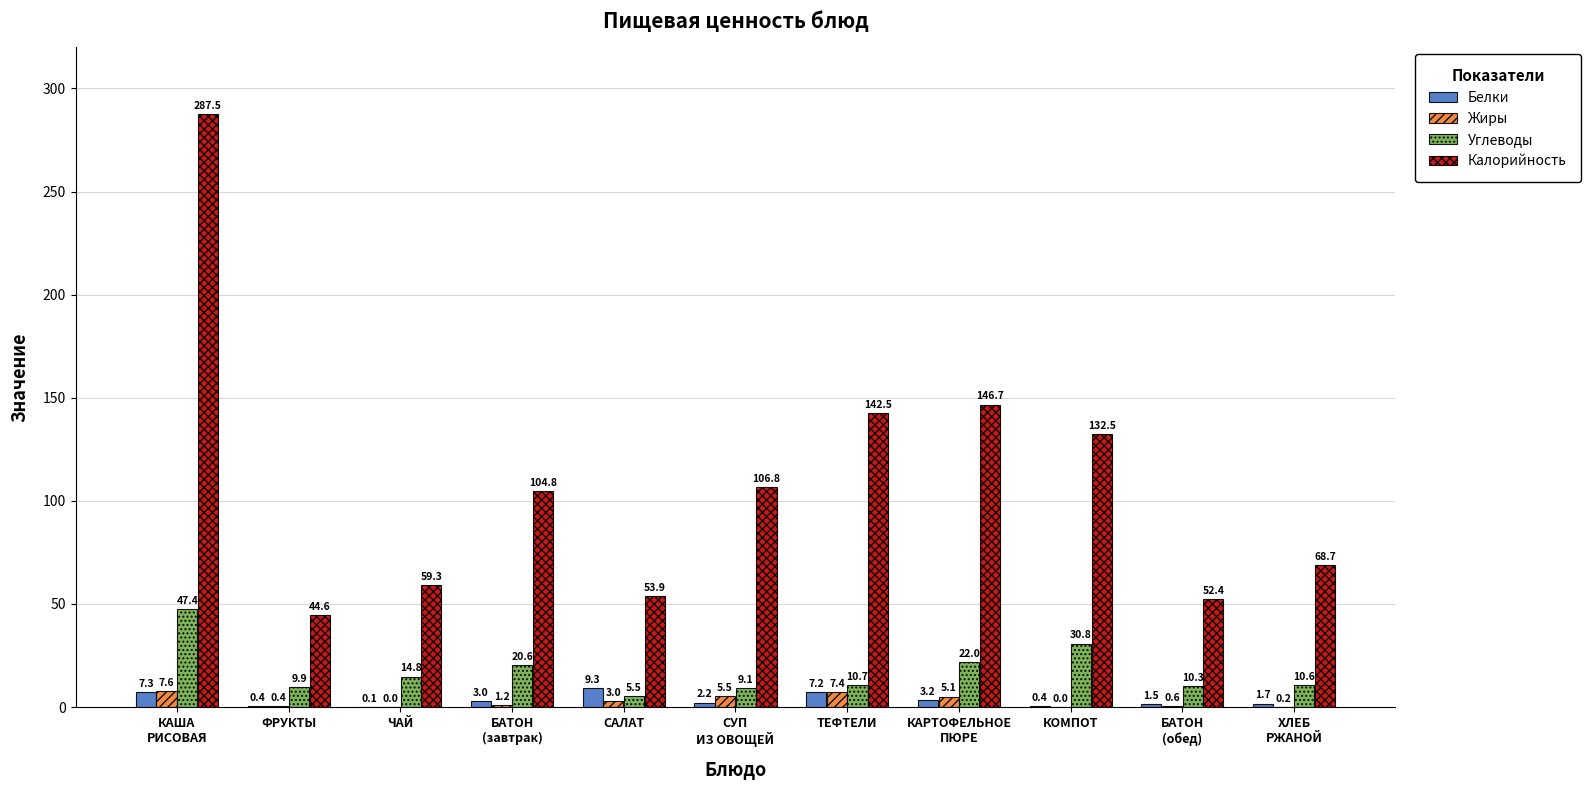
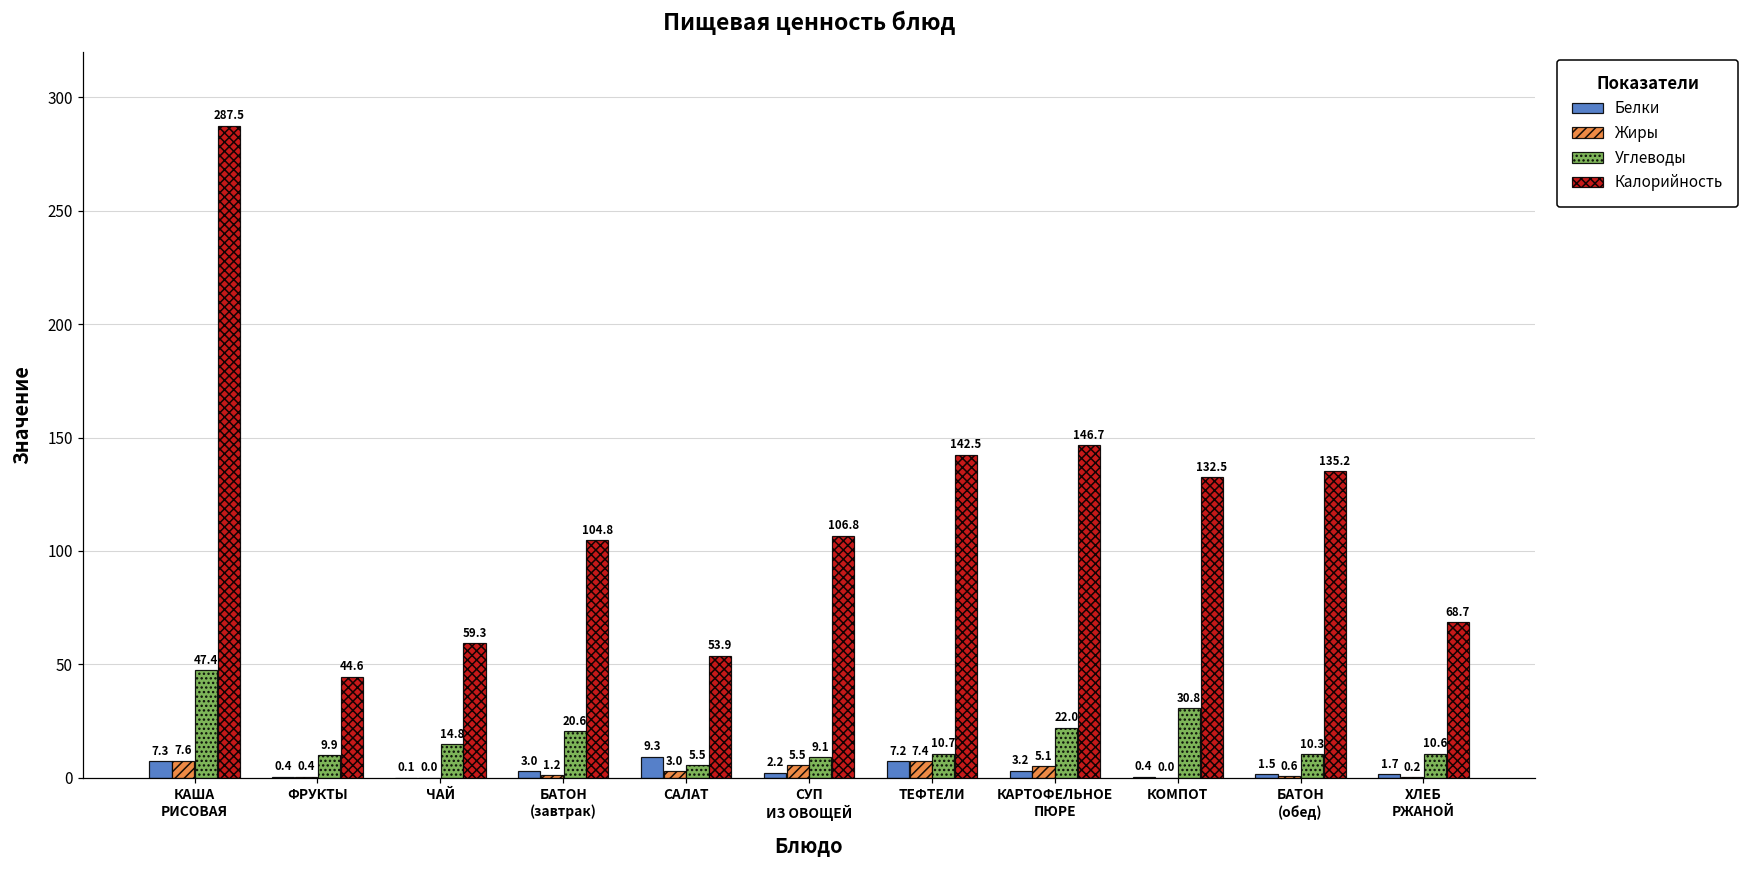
  {
    "Белки": {
      "КАША РИСОВАЯ": 7.3,
      "ФРУКТЫ": 0.4,
      "ЧАЙ": 0.1,
      "БАТОН (завтрак)": 3.0,
      "САЛАТ": 9.3,
      "СУП ИЗ ОВОЩЕЙ": 2.2,
      "ТЕФТЕЛИ": 7.2,
      "КАРТОФЕЛЬНОЕ ПЮРЕ": 3.2,
      "КОМПОТ": 0.4,
      "БАТОН (обед)": 1.5,
      "ХЛЕБ РЖАНОЙ": 1.7
    },
    "Жиры": {
      "КАША РИСОВАЯ": 7.6,
      "ФРУКТЫ": 0.4,
      "ЧАЙ": 0.0,
      "БАТОН (завтрак)": 1.2,
      "САЛАТ": 3.0,
      "СУП ИЗ ОВОЩЕЙ": 5.5,
      "ТЕФТЕЛИ": 7.4,
      "КАРТОФЕЛЬНОЕ ПЮРЕ": 5.1,
      "КОМПОТ": 0.0,
      "БАТОН (обед)": 0.6,
      "ХЛЕБ РЖАНОЙ": 0.2
    },
    "Углеводы": {
      "КАША РИСОВАЯ": 47.4,
      "ФРУКТЫ": 9.9,
      "ЧАЙ": 14.8,
      "БАТОН (завтрак)": 20.6,
      "САЛАТ": 5.5,
      "СУП ИЗ ОВОЩЕЙ": 9.1,
      "ТЕФТЕЛИ": 10.7,
      "КАРТОФЕЛЬНОЕ ПЮРЕ": 22.0,
      "КОМПОТ": 30.8,
      "БАТОН (обед)": 10.3,
      "ХЛЕБ РЖАНОЙ": 10.6
    },
    "Калорийность": {
      "КАША РИСОВАЯ": 287.5,
      "ФРУКТЫ": 44.6,
      "ЧАЙ": 59.3,
      "БАТОН (завтрак)": 104.8,
      "САЛАТ": 53.9,
      "СУП ИЗ ОВОЩЕЙ": 106.8,
      "ТЕФТЕЛИ": 142.5,
      "КАРТОФЕЛЬНОЕ ПЮРЕ": 146.7,
      "КОМПОТ": 132.5,
-     "БАТОН (обед)": 52.4,
+     "БАТОН (обед)": 135.2,
      "ХЛЕБ РЖАНОЙ": 68.7
    }
  }
